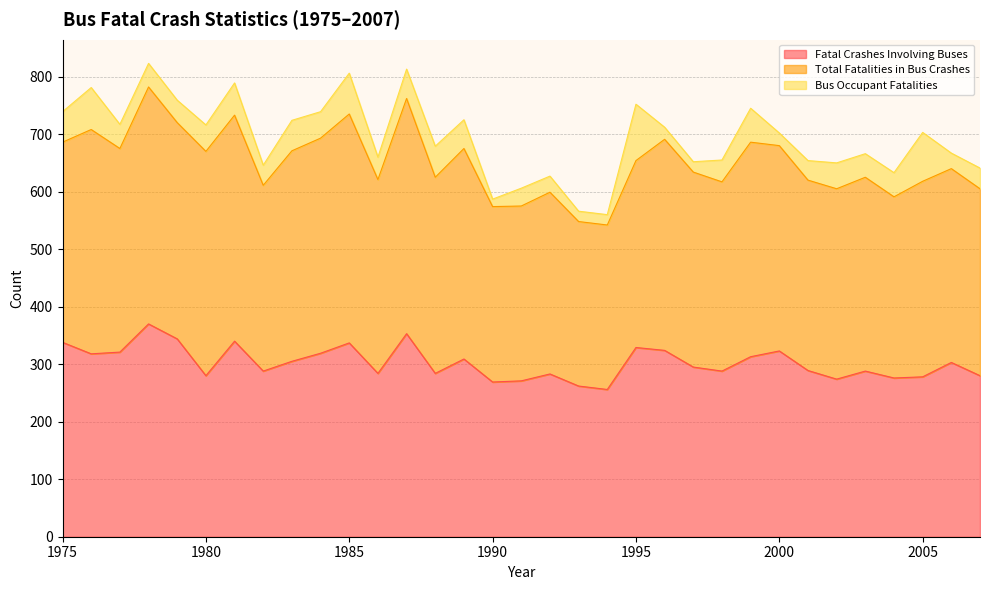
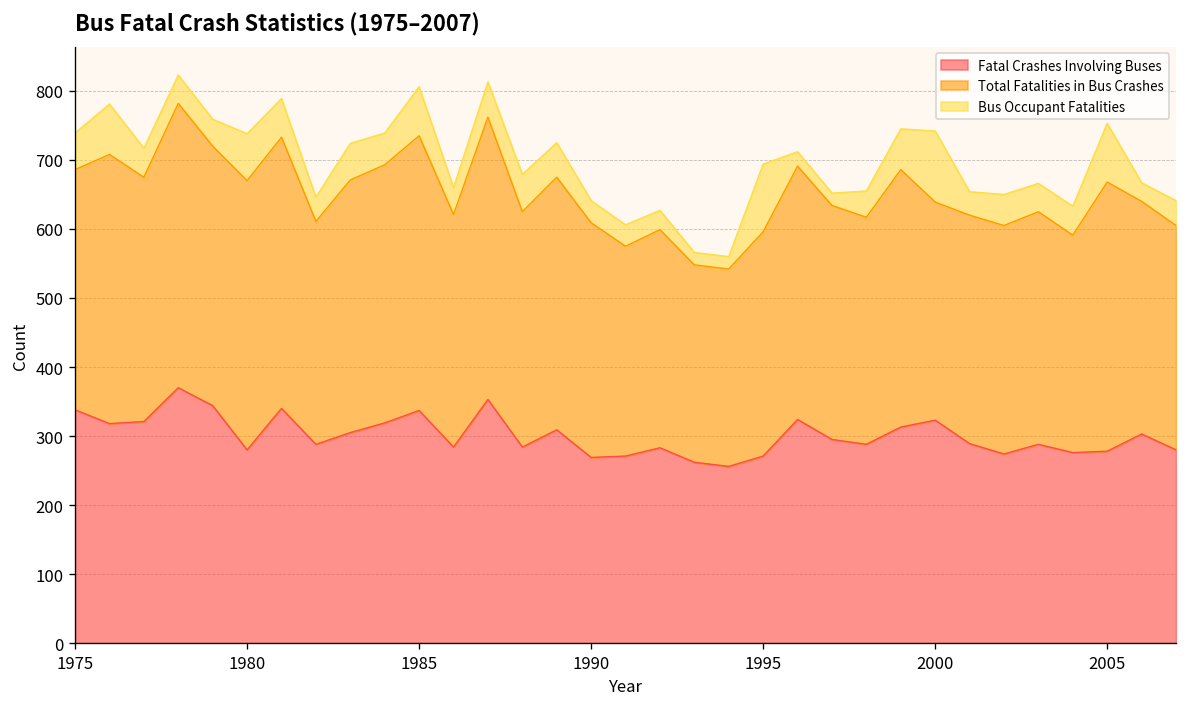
  {
    "Fatal Crashes Involving Buses": {
      "1975": 340,
      "1980": 280,
      "1985": 340,
      "1990": 270,
-     "1995": 330,
+     "1995": 270,
      "2000": 320,
      "2005": 280
    },
    "Total Fatalities in Bus Crashes": {
      "1975": 350,
      "1980": 390,
      "1985": 400,
-     "1990": 310,
+     "1990": 340,
      "1995": 330,
-     "2000": 360,
-     "2005": 340
+     "2000": 320,
+     "2005": 390
    },
    "Bus Occupant Fatalities": {
      "1975": 50,
-     "1980": 50,
+     "1980": 70,
      "1985": 70,
-     "1990": 10,
+     "1990": 30,
      "1995": 100,
-     "2000": 20,
+     "2000": 100,
      "2005": 90
    }
  }
